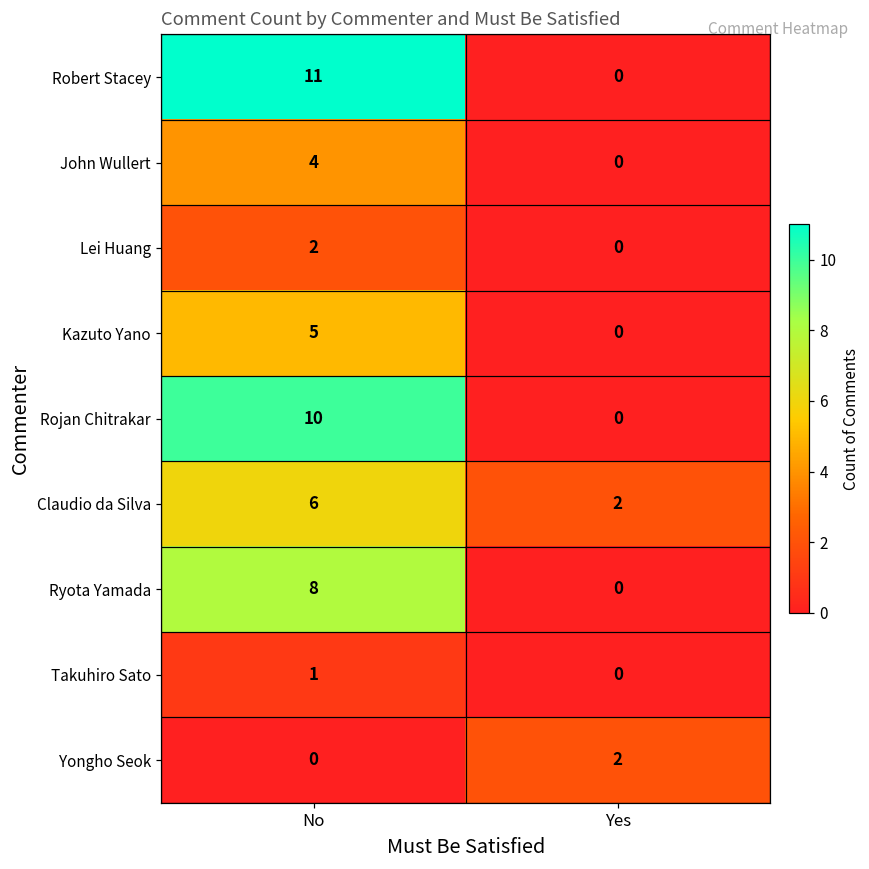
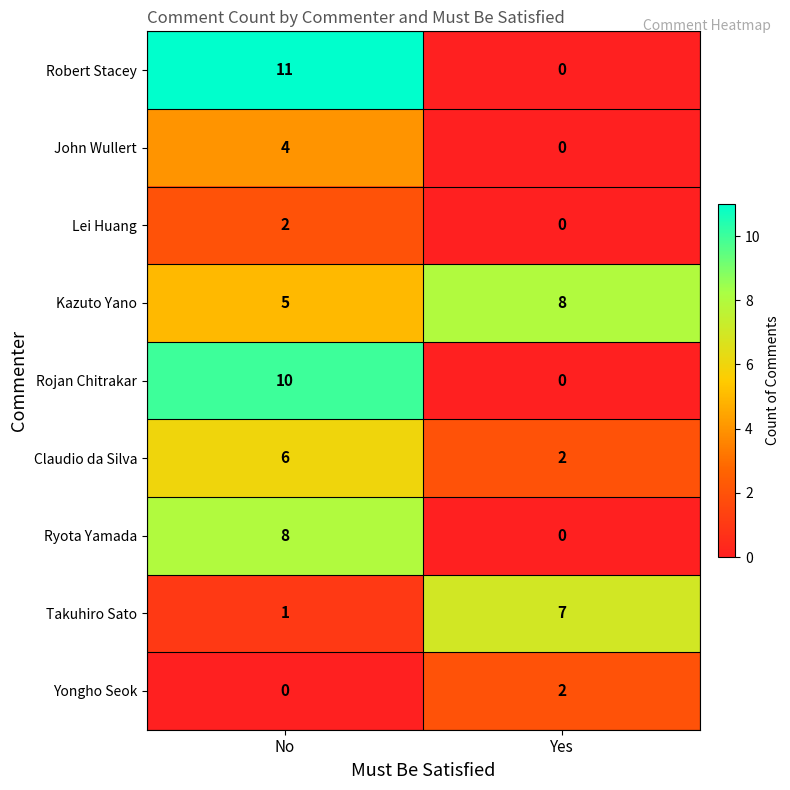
  {
    "Robert Stacey": {
      "No": 11,
      "Yes": 0
    },
    "John Wullert": {
      "No": 4,
      "Yes": 0
    },
    "Lei Huang": {
      "No": 2,
      "Yes": 0
    },
    "Kazuto Yano": {
      "No": 5,
-     "Yes": 0
+     "Yes": 8
    },
    "Rojan Chitrakar": {
      "No": 10,
      "Yes": 0
    },
    "Claudio da Silva": {
      "No": 6,
      "Yes": 2
    },
    "Ryota Yamada": {
      "No": 8,
      "Yes": 0
    },
    "Takuhiro Sato": {
      "No": 1,
-     "Yes": 0
+     "Yes": 7
    },
    "Yongho Seok": {
      "No": 0,
      "Yes": 2
    }
  }
